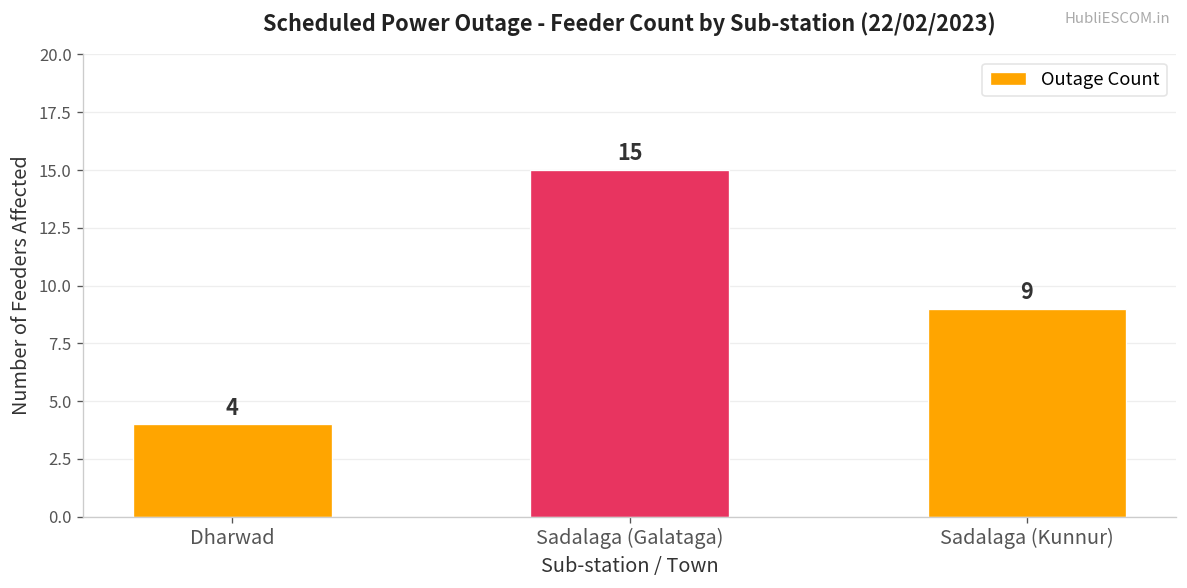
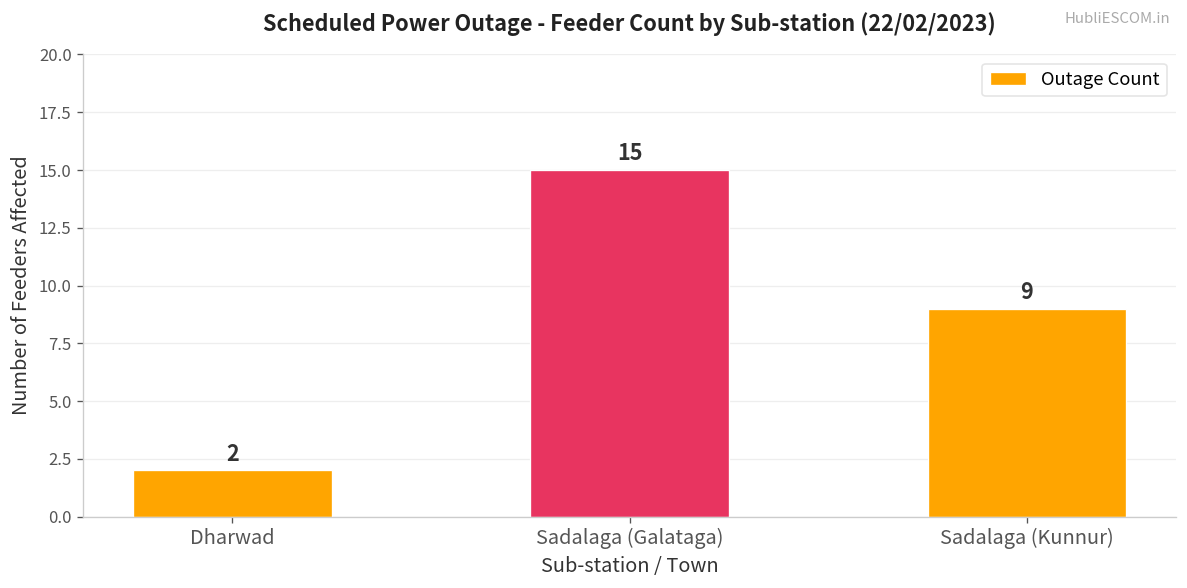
  {
-   "Dharwad": 4,
+   "Dharwad": 2,
    "Sadalaga (Galataga)": 15,
    "Sadalaga (Kunnur)": 9
  }
